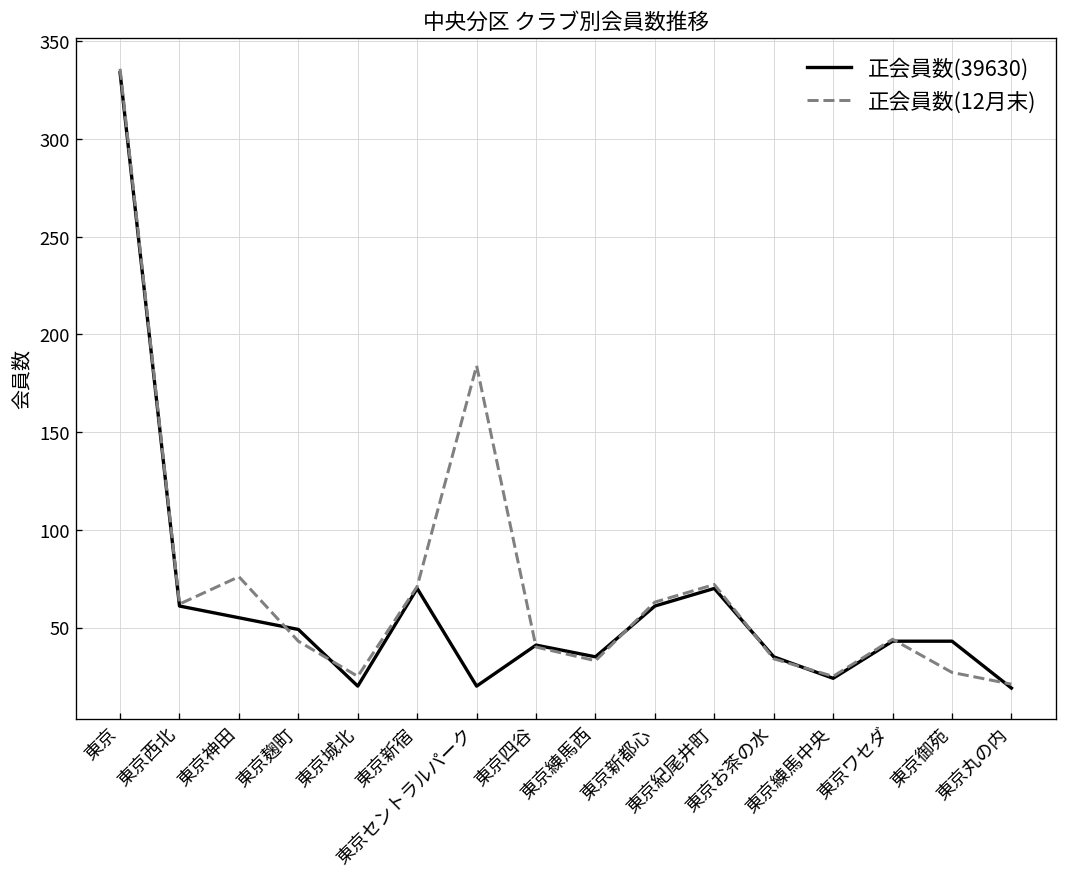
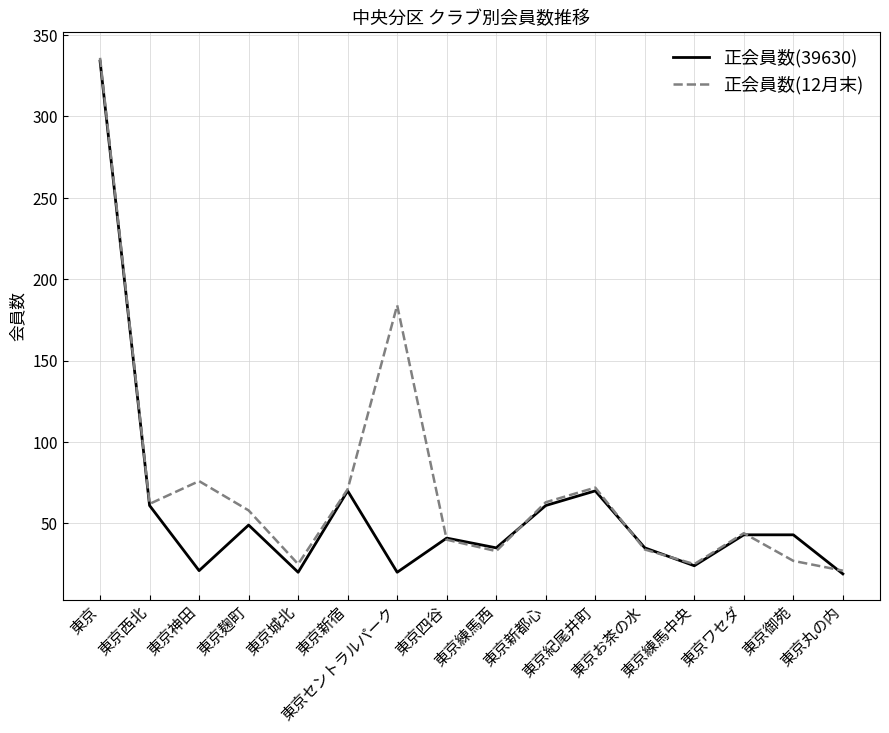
  {
    "正会員数(39630)": {
      "東京": 334,
-     "東京神田": 55,
+     "東京神田": 21,
      "東京麹町": 49,
      "東京城北": 20,
      "東京セントラルパーク": 20,
      "東京練馬西": 35,
      "東京新都心": 61,
      "東京紀尾井町": 70,
      "東京御苑": 43,
      "東京丸の内": 19
    },
    "正会員数(12月末)": {
      "東京": 336,
      "東京神田": 76,
-     "東京麹町": 43,
+     "東京麹町": 58,
      "東京城北": 25,
      "東京セントラルパーク": 184,
      "東京練馬西": 33,
      "東京新都心": 63,
      "東京紀尾井町": 72,
      "東京御苑": 27,
      "東京丸の内": 21
    }
  }
